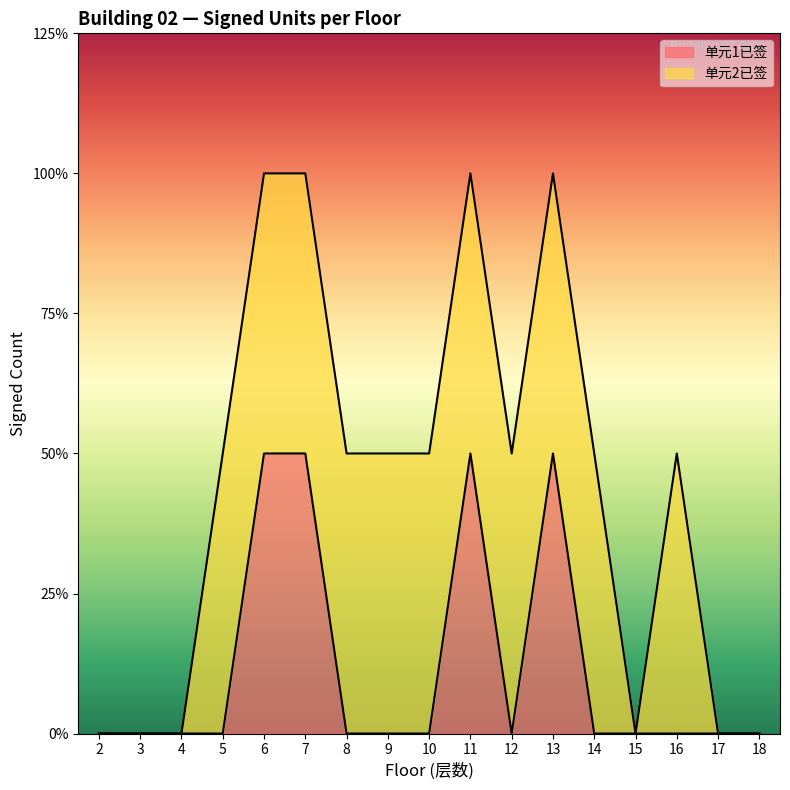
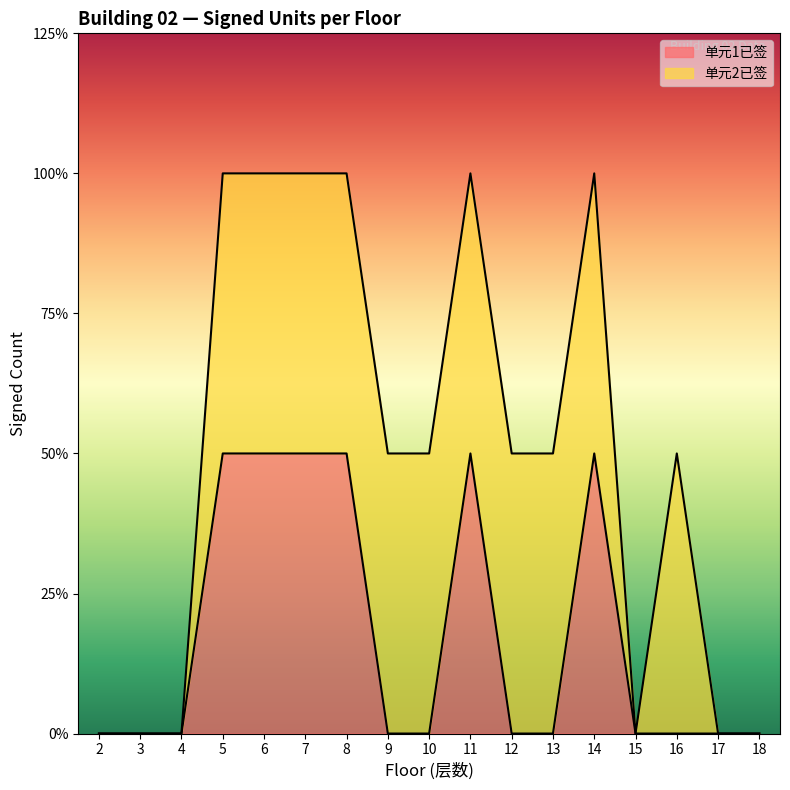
  {
    "单元1已签": {
-     "5": "0%",
+     "5": "50%",
      "6": "50%",
      "7": "50%",
-     "8": "0%",
+     "8": "50%",
      "9": "0%",
      "10": "0%",
      "11": "50%",
      "12": "0%",
-     "13": "50%",
-     "14": "0%",
+     "13": "0%",
+     "14": "50%",
      "16": "0%"
    },
    "单元2已签": {
      "5": "50%",
      "6": "50%",
      "7": "50%",
      "8": "50%",
      "9": "50%",
      "10": "50%",
      "11": "50%",
      "12": "50%",
      "13": "50%",
      "14": "50%",
      "16": "50%"
    }
  }
